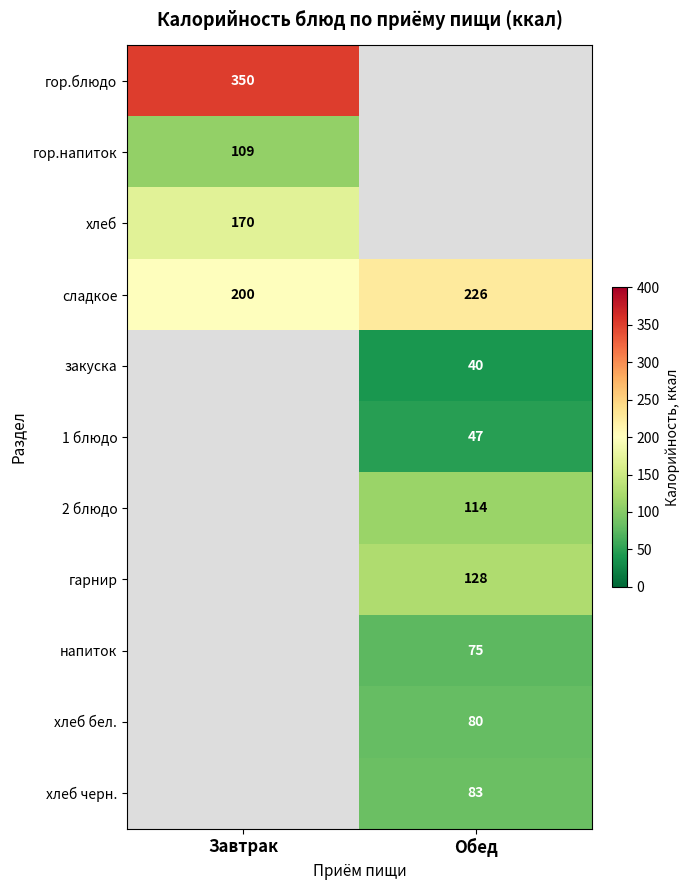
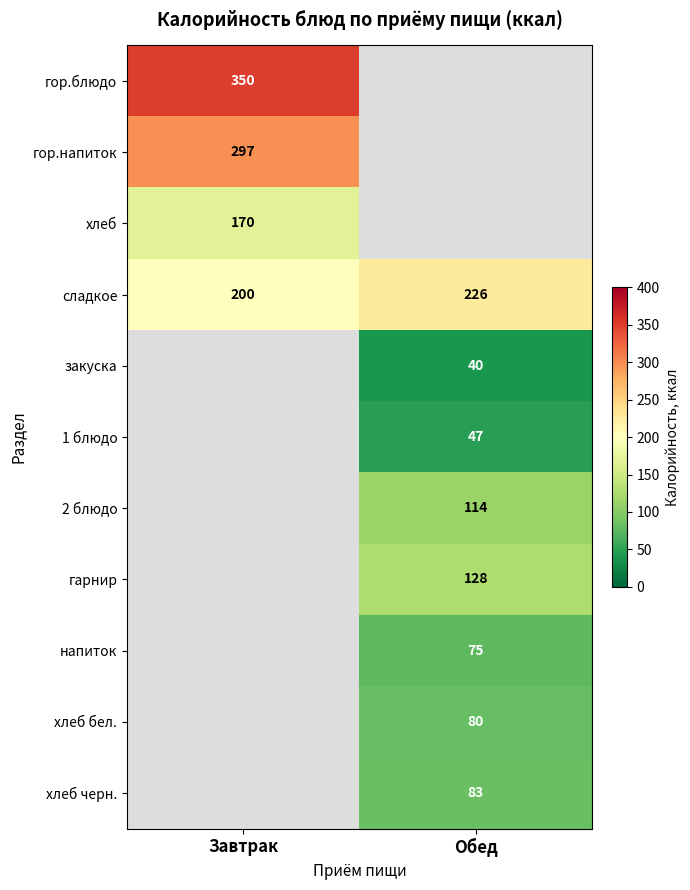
  {
    "гор.блюдо": {
      "Завтрак": 350
    },
    "гор.напиток": {
-     "Завтрак": 109
+     "Завтрак": 297
    },
    "хлеб": {
      "Завтрак": 170
    },
    "сладкое": {
      "Завтрак": 200,
      "Обед": 226
    },
    "закуска": {
      "Обед": 40
    },
    "1 блюдо": {
      "Обед": 47
    },
    "2 блюдо": {
      "Обед": 114
    },
    "гарнир": {
      "Обед": 128
    },
    "напиток": {
      "Обед": 75
    },
    "хлеб бел.": {
      "Обед": 80
    },
    "хлеб черн.": {
      "Обед": 83
    }
  }
